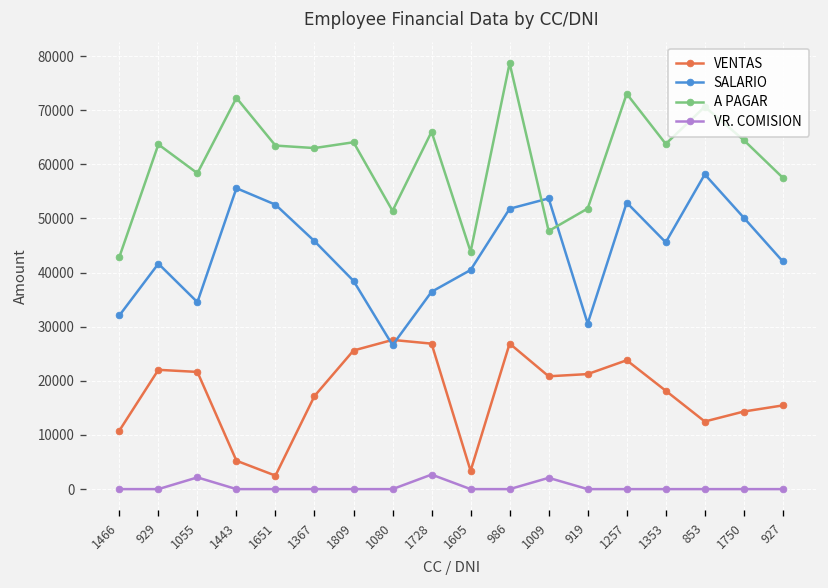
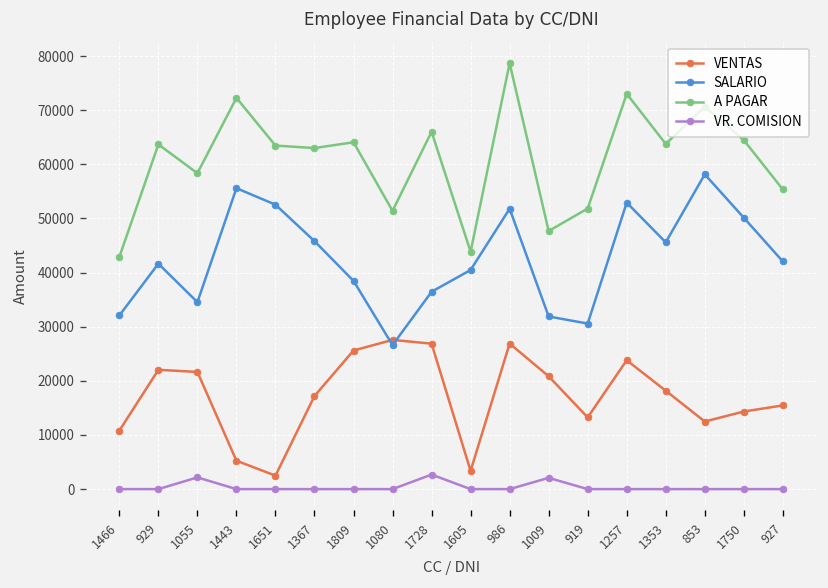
  {
    "VENTAS": {
      "1466": 11000,
      "929": 22000,
      "1055": 22000,
      "1443": 5000,
      "1651": 2000,
      "1367": 17000,
      "1809": 26000,
      "1080": 28000,
      "1728": 27000,
      "1605": 3000,
      "986": 27000,
      "1009": 21000,
-     "919": 21000,
+     "919": 13000,
      "1257": 24000,
      "1353": 18000,
      "853": 12000,
      "1750": 14000,
      "927": 15000
    },
    "SALARIO": {
      "1466": 32000,
      "929": 42000,
      "1055": 35000,
      "1443": 56000,
      "1651": 53000,
      "1367": 46000,
      "1809": 38000,
      "1080": 27000,
      "1728": 36000,
      "1605": 40000,
      "986": 52000,
-     "1009": 54000,
+     "1009": 32000,
      "919": 31000,
      "1257": 53000,
      "1353": 46000,
      "853": 58000,
      "1750": 50000,
      "927": 42000
    },
    "A PAGAR": {
      "1466": 43000,
      "929": 64000,
      "1055": 58000,
      "1443": 72000,
      "1651": 63000,
      "1367": 63000,
      "1809": 64000,
      "1080": 51000,
      "1728": 66000,
      "1605": 44000,
      "986": 79000,
      "1009": 48000,
      "919": 52000,
      "1257": 73000,
      "1353": 64000,
      "1750": 64000,
-     "927": 58000
+     "927": 55000
    },
    "VR. COMISION": {
      "1466": 0,
      "929": 0,
      "1055": 2000,
      "1443": 0,
      "1651": 0,
      "1367": 0,
      "1809": 0,
      "1080": 0,
      "1728": 3000,
      "1605": 0,
      "986": 0,
      "1009": 2000,
      "919": 0,
      "1257": 0,
      "1353": 0,
      "853": 0,
      "1750": 0,
      "927": 0
    }
  }
